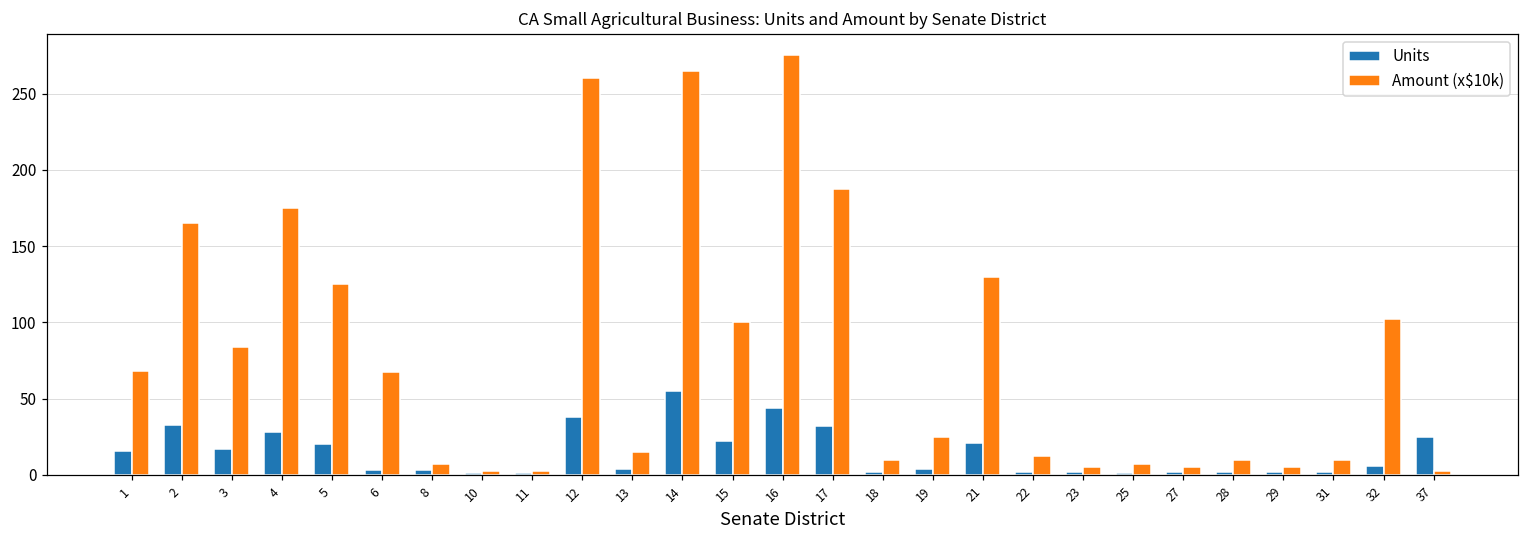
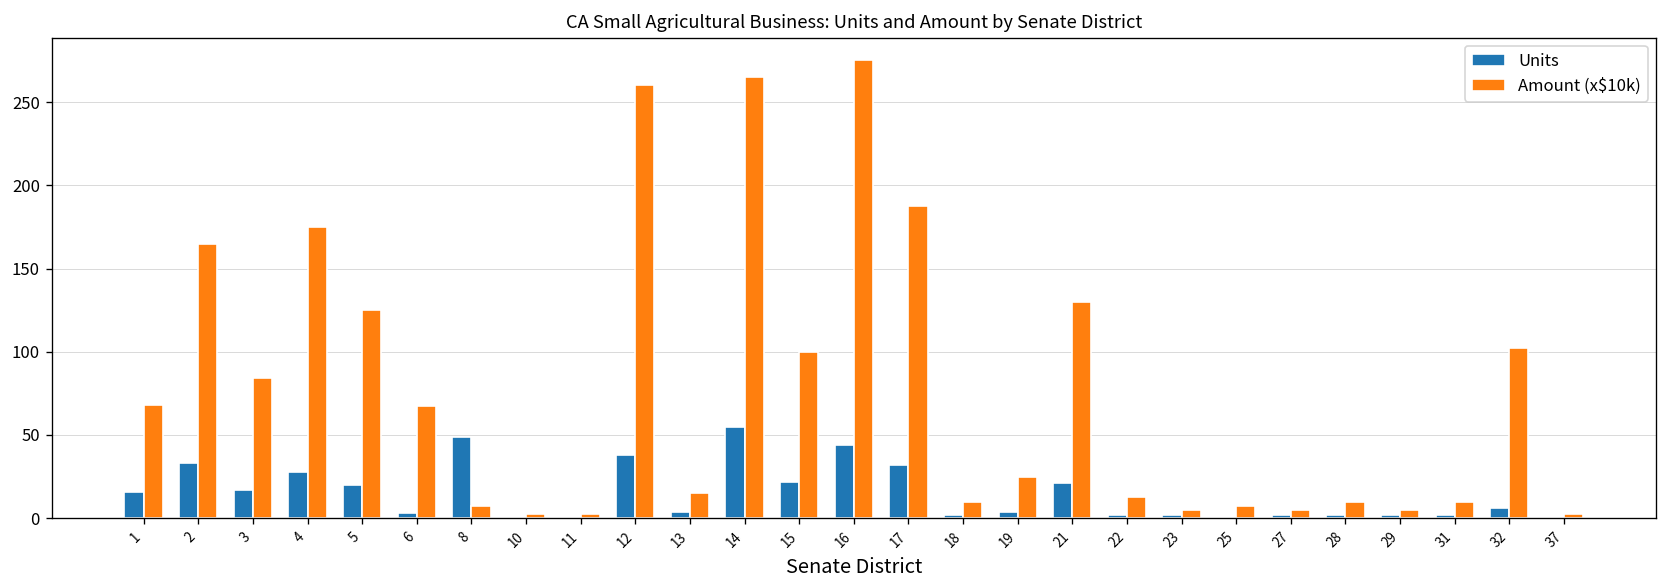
  {
    "Units": {
      "1": 16,
      "2": 33,
      "3": 17,
      "4": 28,
      "5": 20,
      "6": 3,
-     "8": 3,
+     "8": 49,
      "12": 38,
      "13": 4,
      "14": 55,
      "15": 22,
      "16": 44,
      "17": 32,
      "18": 2,
      "19": 4,
      "21": 21,
      "22": 2,
      "23": 2,
      "27": 2,
      "28": 2,
      "29": 2,
      "31": 2,
      "32": 6,
-     "37": 25
+     "37": 1
    },
    "Amount (x$10k)": {
      "1": 68,
      "2": 165,
      "3": 84,
      "4": 175,
      "5": 125,
      "6": 68,
      "8": 8,
      "10": 3,
      "11": 3,
      "12": 260,
      "13": 15,
      "14": 265,
      "15": 100,
      "16": 275,
      "17": 188,
      "18": 10,
      "19": 25,
      "21": 130,
      "22": 13,
      "23": 5,
      "25": 8,
      "27": 5,
      "28": 10,
      "29": 5,
      "31": 10,
      "32": 102,
      "37": 3
    }
  }
